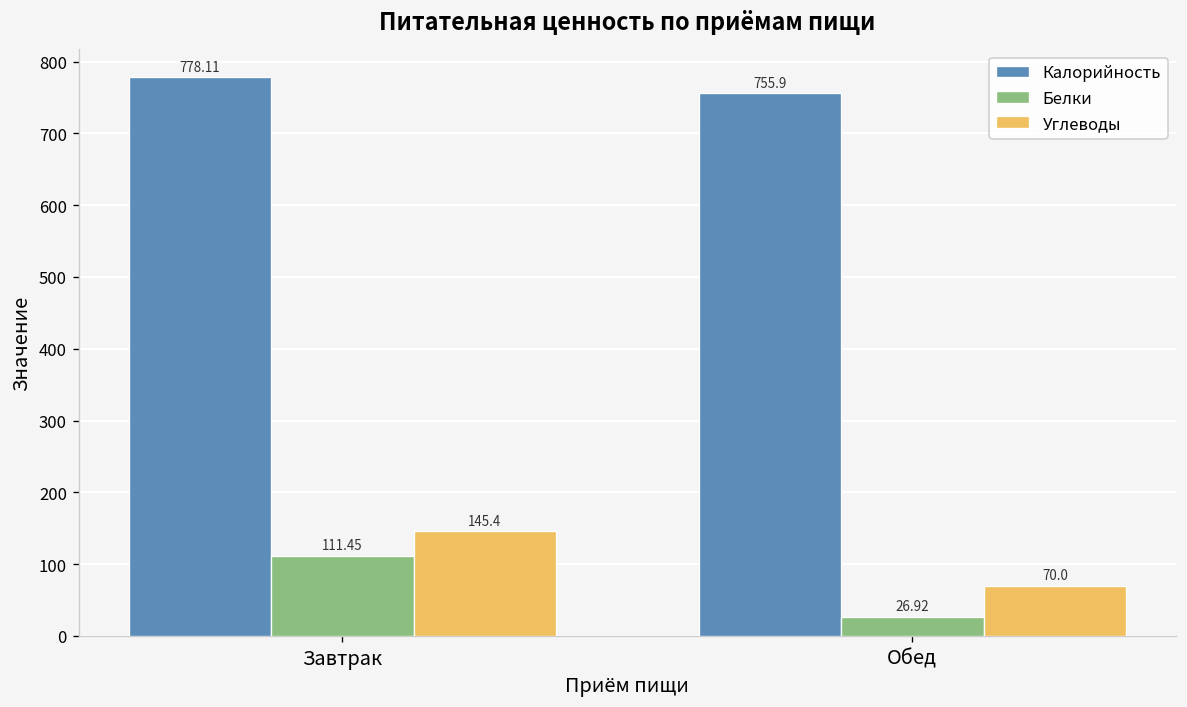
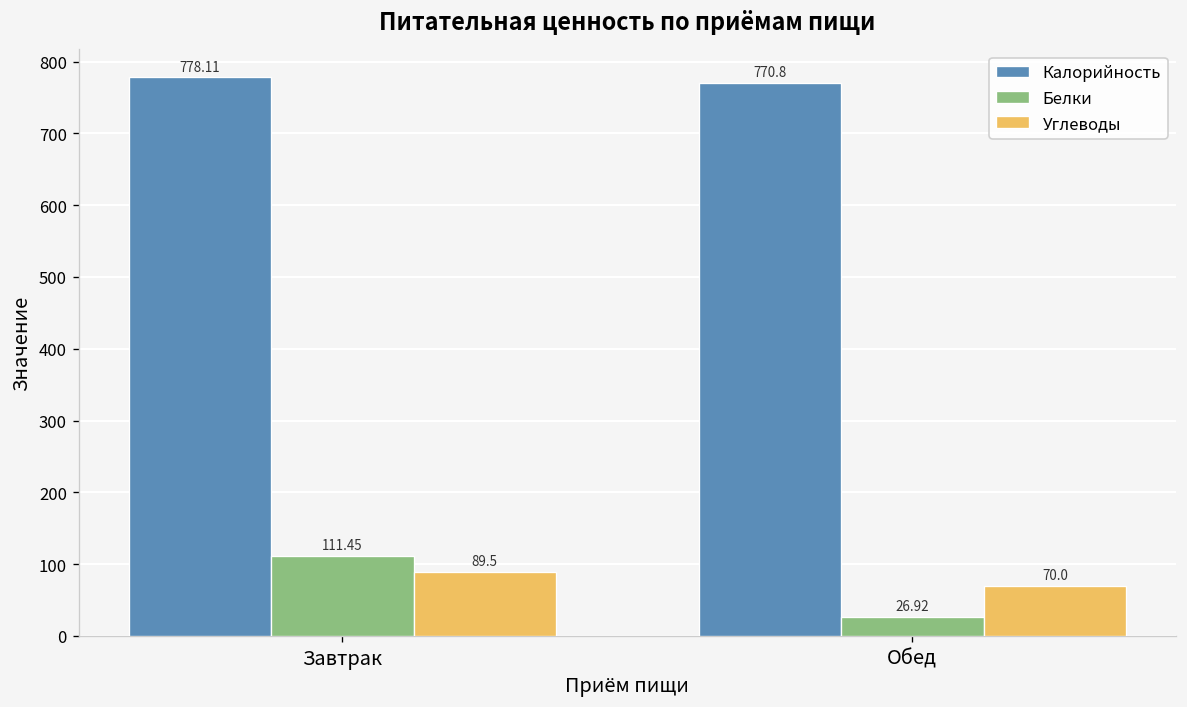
  {
    "Калорийность": {
      "Завтрак": 778.11,
-     "Обед": 755.9
+     "Обед": 770.8
    },
    "Белки": {
      "Завтрак": 111.45,
      "Обед": 26.92
    },
    "Углеводы": {
-     "Завтрак": 145.4,
+     "Завтрак": 89.5,
      "Обед": 70.0
    }
  }
